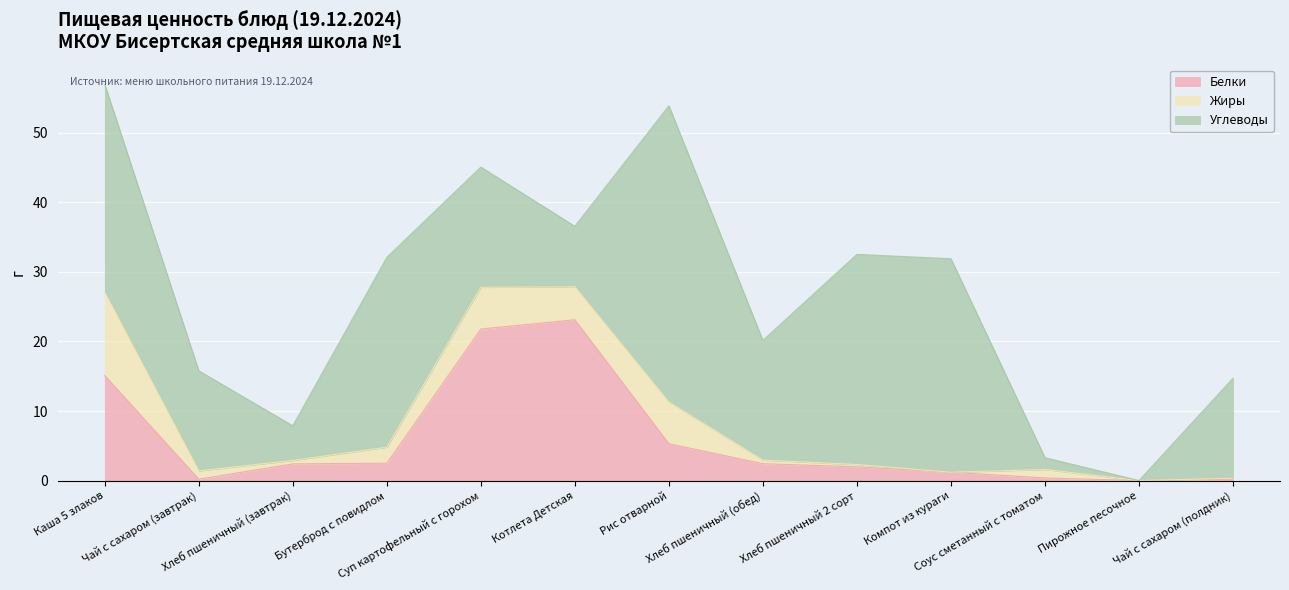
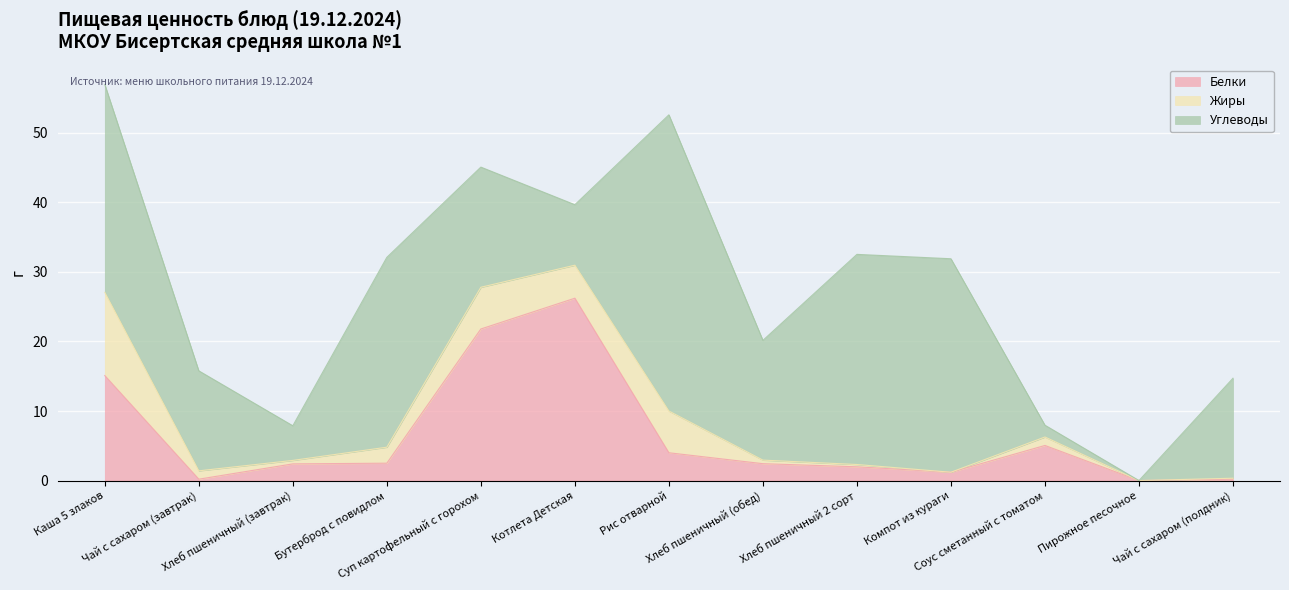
  {
    "Белки": {
      "Каша 5 злаков": 15,
      "Чай с сахаром (завтрак)": 0,
      "Хлеб пшеничный (завтрак)": 2,
      "Бутерброд с повидлом": 3,
      "Суп картофельный с горохом": 22,
-     "Котлета Детская": 23,
-     "Рис отварной": 5,
+     "Котлета Детская": 26,
+     "Рис отварной": 4,
      "Хлеб пшеничный (обед)": 2,
-     "Соус сметанный с томатом": 0
+     "Соус сметанный с томатом": 5
    },
    "Жиры": {
      "Каша 5 злаков": 12,
      "Чай с сахаром (завтрак)": 1,
      "Хлеб пшеничный (завтрак)": 1,
      "Бутерброд с повидлом": 2,
      "Суп картофельный с горохом": 6,
      "Котлета Детская": 5,
      "Рис отварной": 6,
      "Хлеб пшеничный (обед)": 1,
      "Соус сметанный с томатом": 1
    },
    "Углеводы": {
      "Чай с сахаром (завтрак)": 14,
      "Хлеб пшеничный (завтрак)": 5,
      "Бутерброд с повидлом": 27,
      "Суп картофельный с горохом": 17,
      "Котлета Детская": 9,
      "Рис отварной": 43,
      "Хлеб пшеничный (обед)": 17,
      "Хлеб пшеничный 2 сорт": 30,
      "Компот из кураги": 31,
      "Соус сметанный с томатом": 2,
      "Чай с сахаром (полдник)": 14
    }
  }
